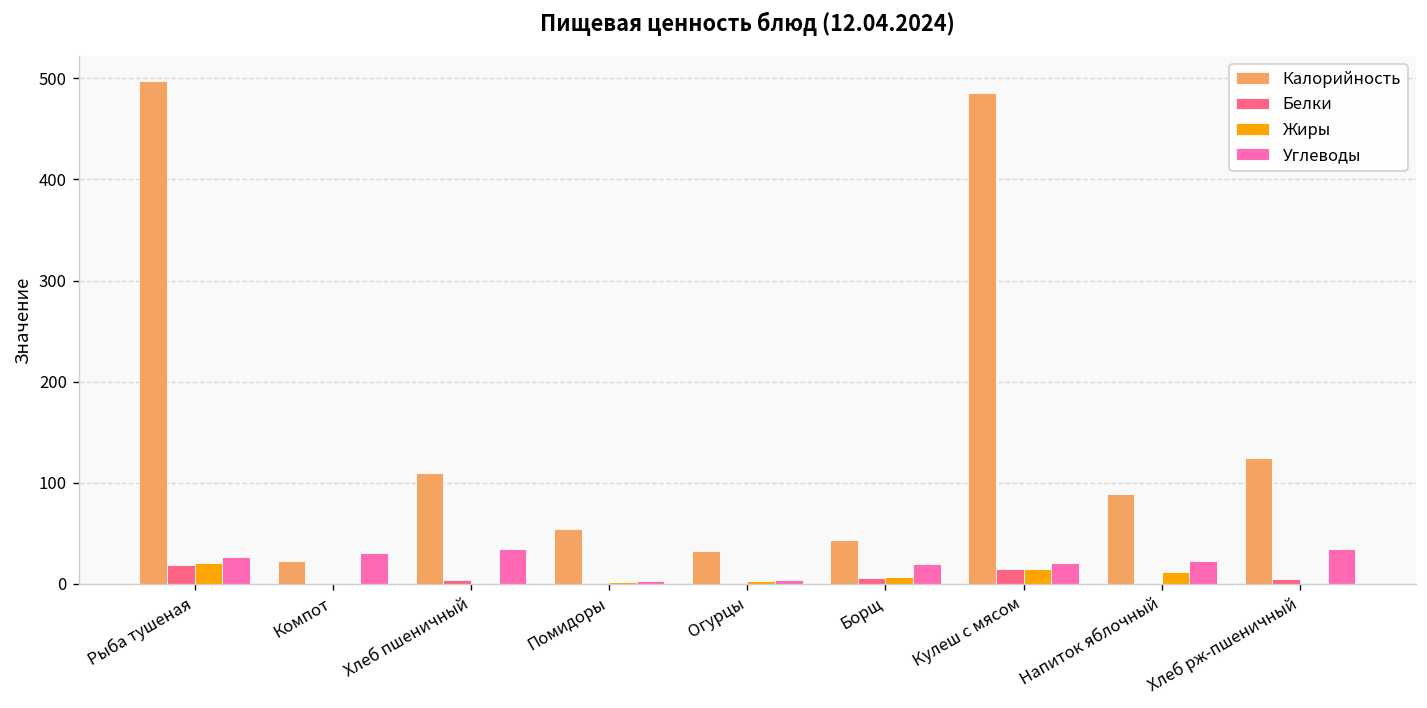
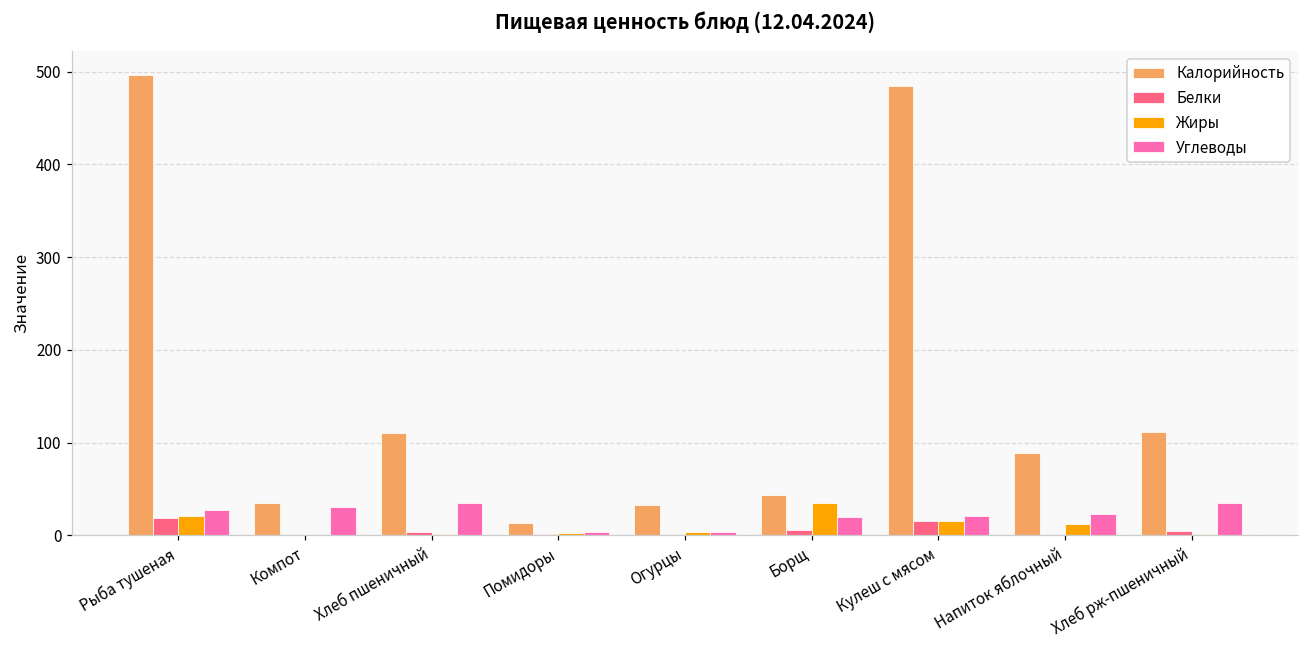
  {
    "Калорийность": {
      "Рыба тушеная": 500,
-     "Компот": 20,
+     "Компот": 40,
      "Хлеб пшеничный": 110,
-     "Помидоры": 50,
+     "Помидоры": 10,
      "Огурцы": 30,
      "Борщ": 40,
      "Кулеш с мясом": 490,
      "Напиток яблочный": 90,
-     "Хлеб рж-пшеничный": 130
+     "Хлеб рж-пшеничный": 110
    },
    "Жиры": {
      "Рыба тушеная": 20,
      "Компот": 0,
      "Огурцы": 0,
-     "Борщ": 10,
+     "Борщ": 40,
      "Кулеш с мясом": 20,
      "Напиток яблочный": 10
    }
  }
